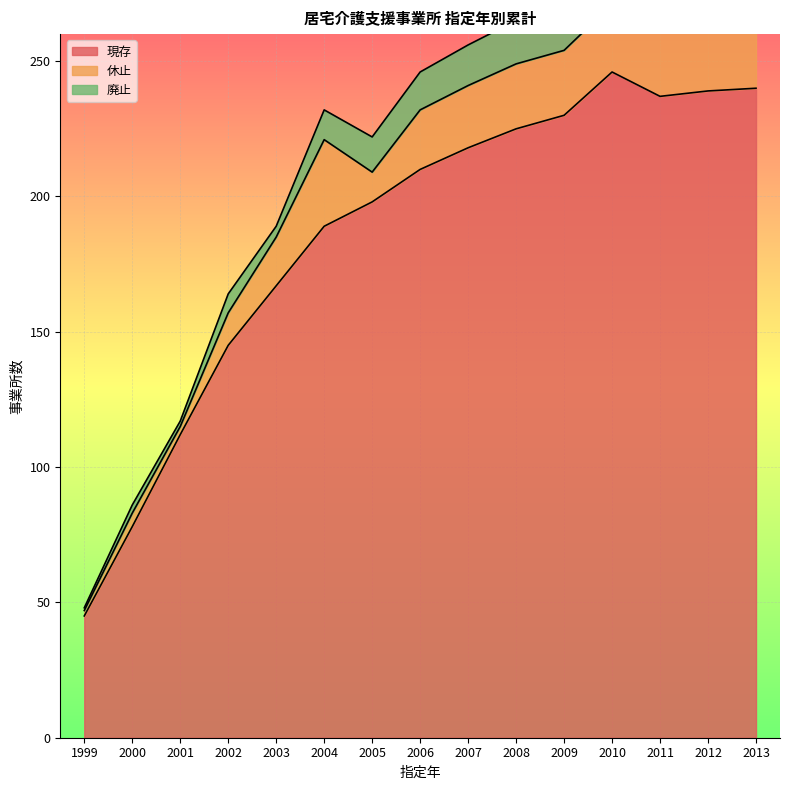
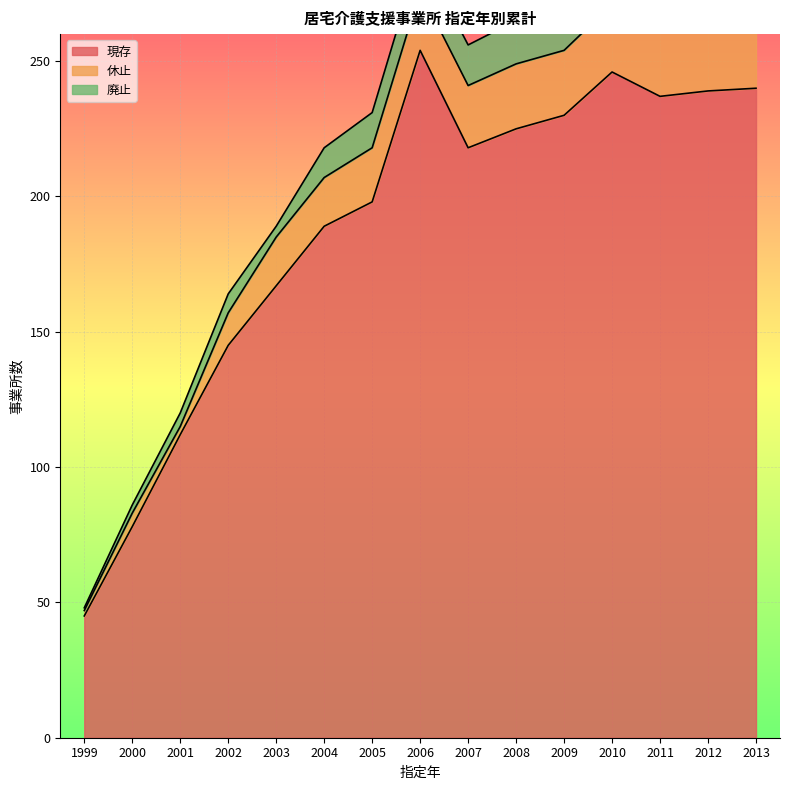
  {
    "現存": {
      "1999": 45,
      "2000": 78,
      "2001": 112,
      "2002": 145,
      "2003": 167,
      "2004": 189,
      "2005": 198,
-     "2006": 210,
+     "2006": 254,
      "2007": 218,
      "2008": 225,
      "2009": 230,
      "2010": 246,
      "2011": 237,
      "2012": 239,
      "2013": 240
    },
    "休止": {
      "1999": 2,
      "2000": 5,
      "2001": 3,
      "2002": 12,
      "2003": 18,
-     "2004": 32,
-     "2005": 11,
+     "2004": 18,
+     "2005": 20,
      "2007": 23,
      "2008": 24,
      "2009": 24
    },
    "廃止": {
      "1999": 1,
      "2000": 3,
-     "2001": 2,
+     "2001": 5,
      "2002": 7,
      "2003": 4,
      "2004": 11,
      "2005": 13,
      "2007": 15
    }
  }
